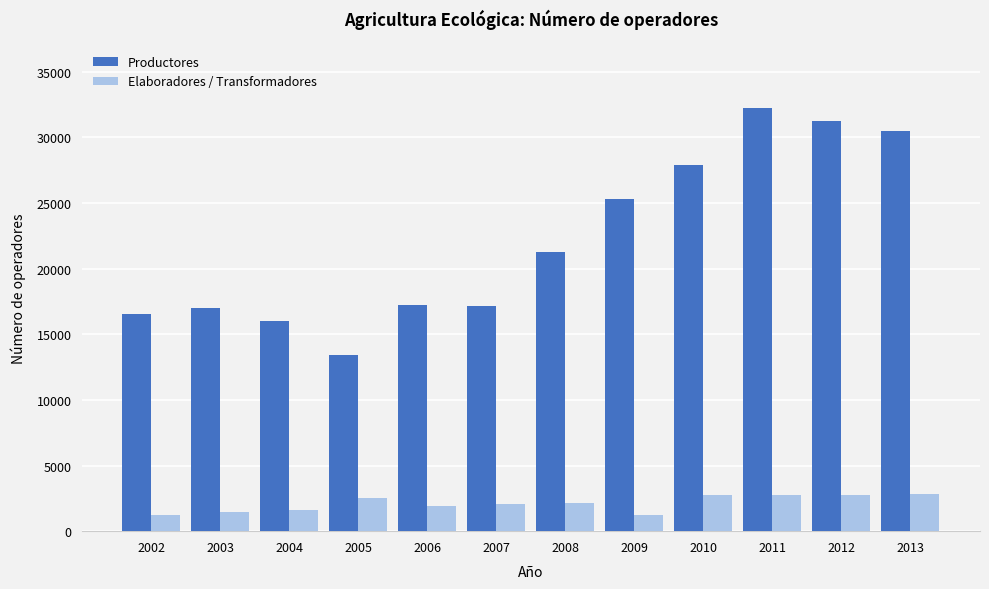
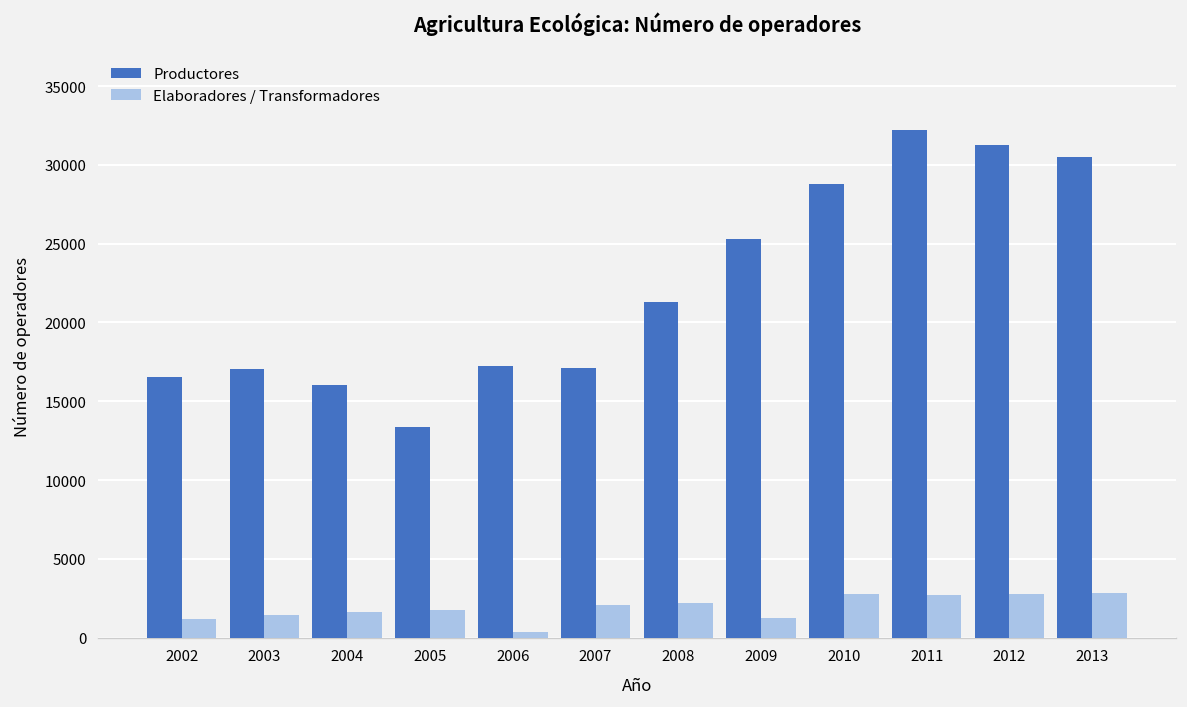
  {
    "Productores": {
      "2002": 16500,
      "2003": 17000,
      "2004": 16000,
      "2005": 13400,
      "2006": 17200,
      "2007": 17100,
      "2008": 21300,
      "2009": 25300,
-     "2010": 27900,
+     "2010": 28800,
      "2011": 32200,
      "2012": 31200,
      "2013": 30500
    },
    "Elaboradores / Transformadores": {
      "2002": 1200,
      "2003": 1400,
      "2004": 1600,
-     "2005": 2500,
-     "2006": 1900,
+     "2005": 1800,
+     "2006": 300,
      "2007": 2100,
      "2008": 2200,
      "2009": 1200,
      "2010": 2700,
      "2011": 2700,
      "2012": 2800,
      "2013": 2800
    }
  }
